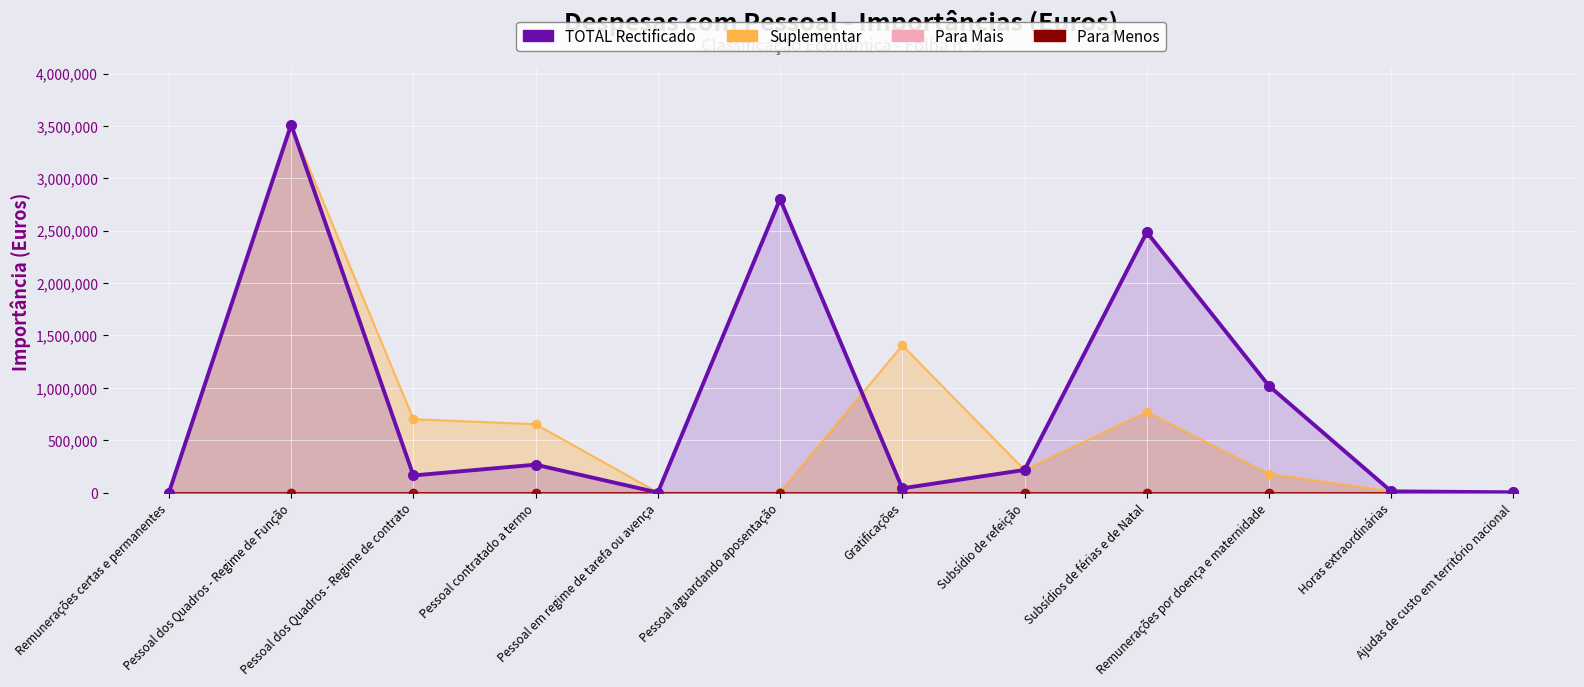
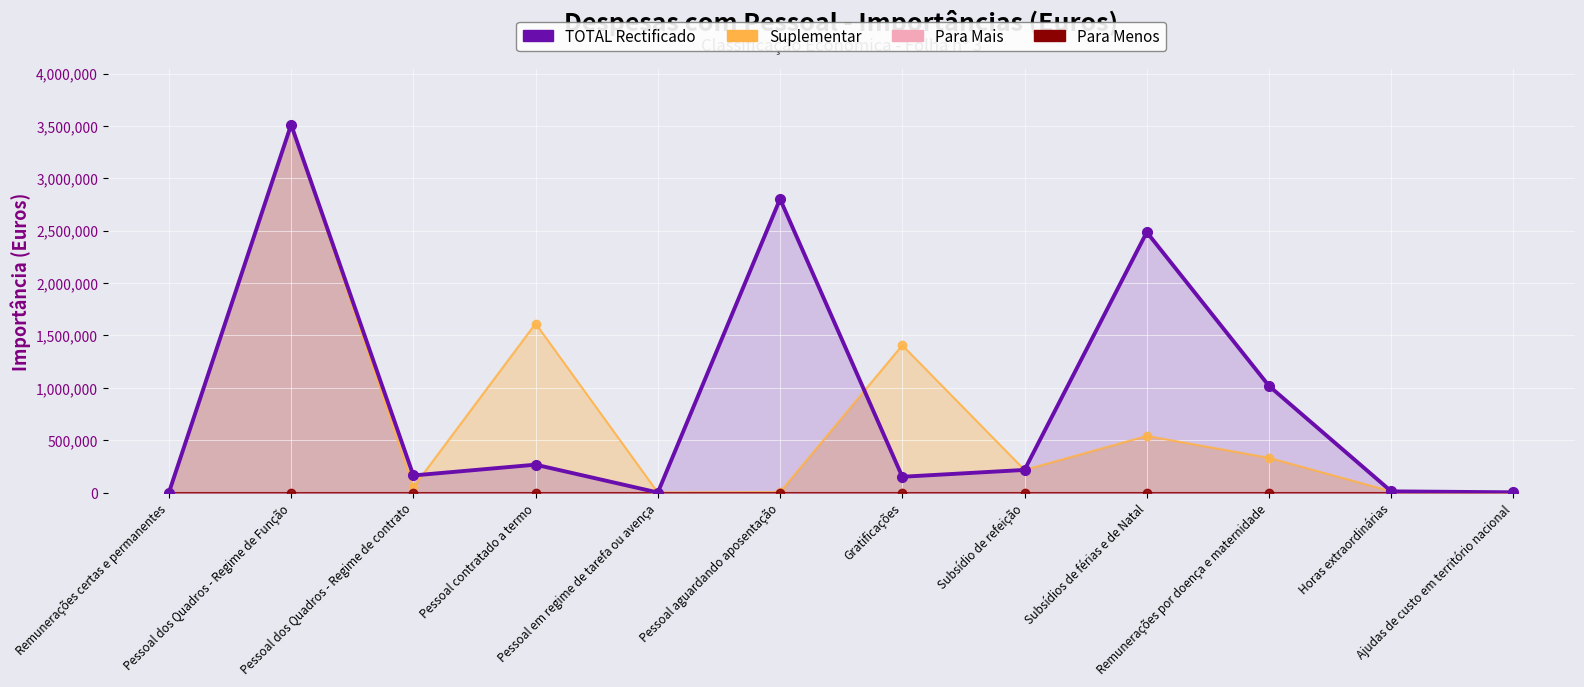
  {
    "Suplementar": {
-     "Pessoal dos Quadros - Regime de contrato": "700,000",
-     "Pessoal contratado a termo": "650,000",
+     "Pessoal dos Quadros - Regime de contrato": "50,000",
+     "Pessoal contratado a termo": "1,610,000",
      "Gratificações": "1,410,000",
-     "Subsídios de férias e de Natal": "770,000",
-     "Remunerações por doença e maternidade": "180,000"
+     "Subsídios de férias e de Natal": "540,000",
+     "Remunerações por doença e maternidade": "330,000"
    },
    "Para Menos": {
      "Pessoal dos Quadros - Regime de Função": "0",
      "Pessoal dos Quadros - Regime de contrato": "0",
      "Pessoal contratado a termo": "0",
      "Gratificações": "0",
      "Subsídio de refeição": "0",
      "Subsídios de férias e de Natal": "0",
      "Remunerações por doença e maternidade": "0"
    },
    "TOTAL Rectificado": {
      "Pessoal dos Quadros - Regime de contrato": "160,000",
      "Pessoal contratado a termo": "270,000",
      "Pessoal aguardando aposentação": "2,800,000",
-     "Gratificações": "40,000",
+     "Gratificações": "150,000",
      "Subsídios de férias e de Natal": "2,490,000",
      "Remunerações por doença e maternidade": "1,020,000"
    }
  }
